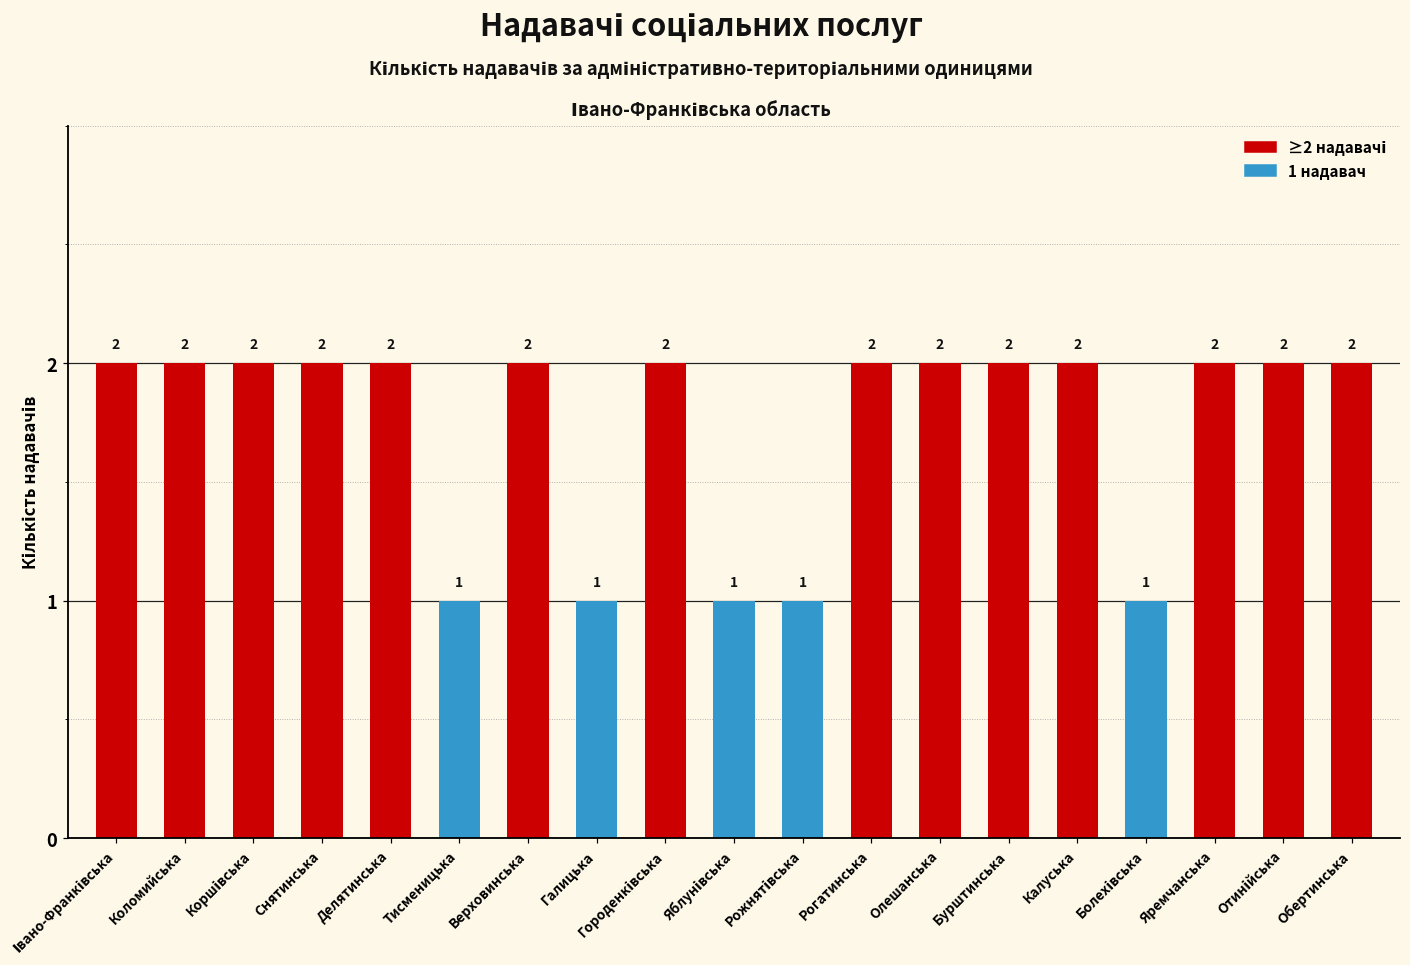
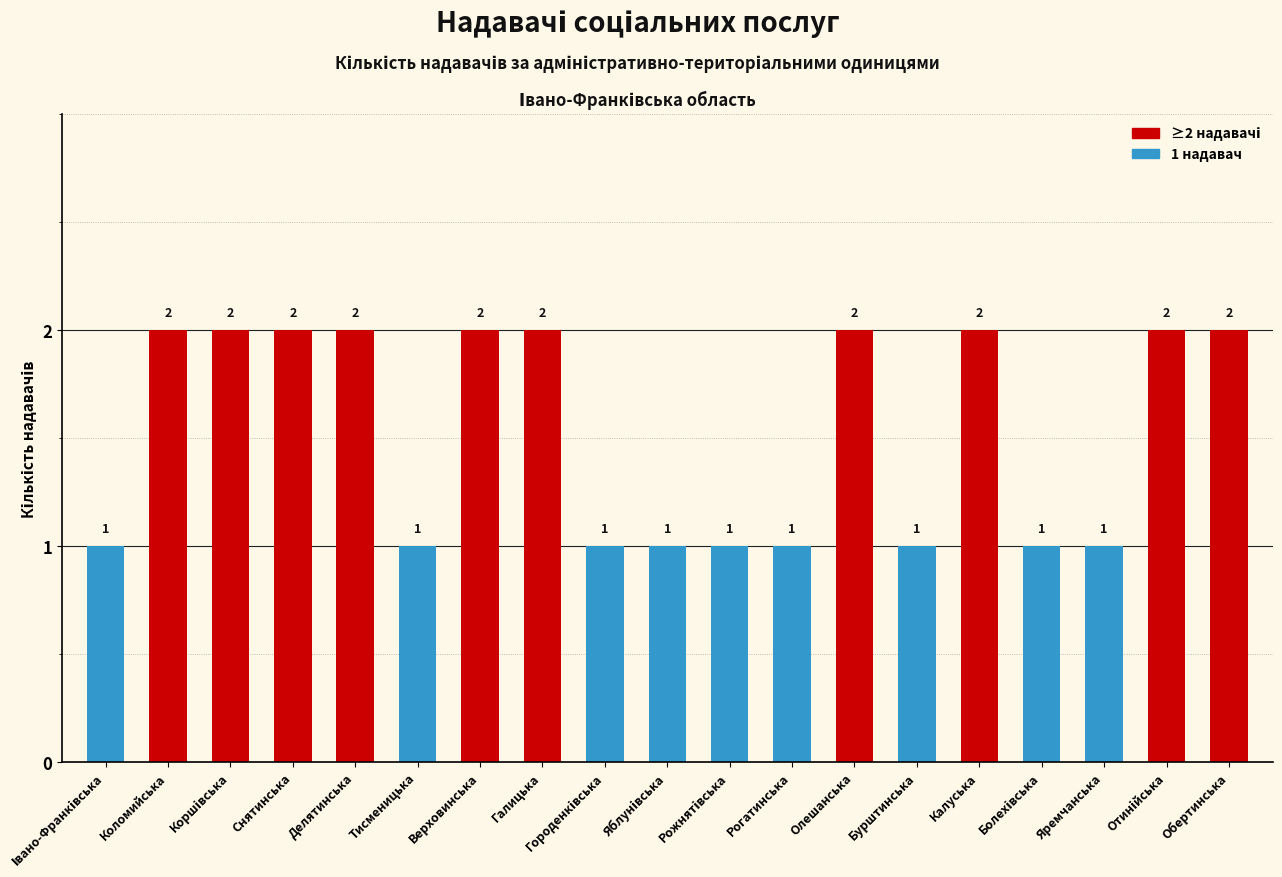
  {
-   "Івано-Франківська": 2,
+   "Івано-Франківська": 1,
    "Коломийська": 2,
    "Коршівська": 2,
    "Снятинська": 2,
    "Делятинська": 2,
    "Тисменицька": 1,
    "Верховинська": 2,
-   "Галицька": 1,
-   "Городенківська": 2,
+   "Галицька": 2,
+   "Городенківська": 1,
    "Яблунівська": 1,
    "Рожнятівська": 1,
-   "Рогатинська": 2,
+   "Рогатинська": 1,
    "Олешанська": 2,
-   "Бурштинська": 2,
+   "Бурштинська": 1,
    "Калуська": 2,
    "Болехівська": 1,
-   "Яремчанська": 2,
+   "Яремчанська": 1,
    "Отинійська": 2,
    "Обертинська": 2
  }
